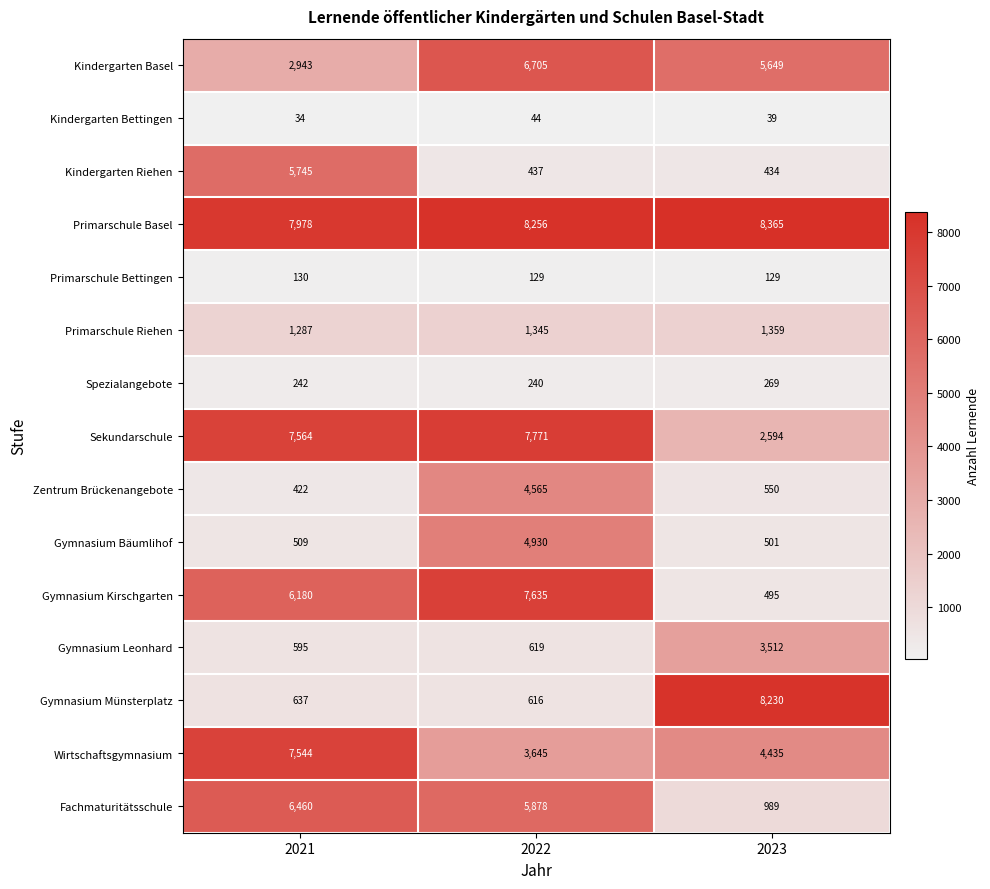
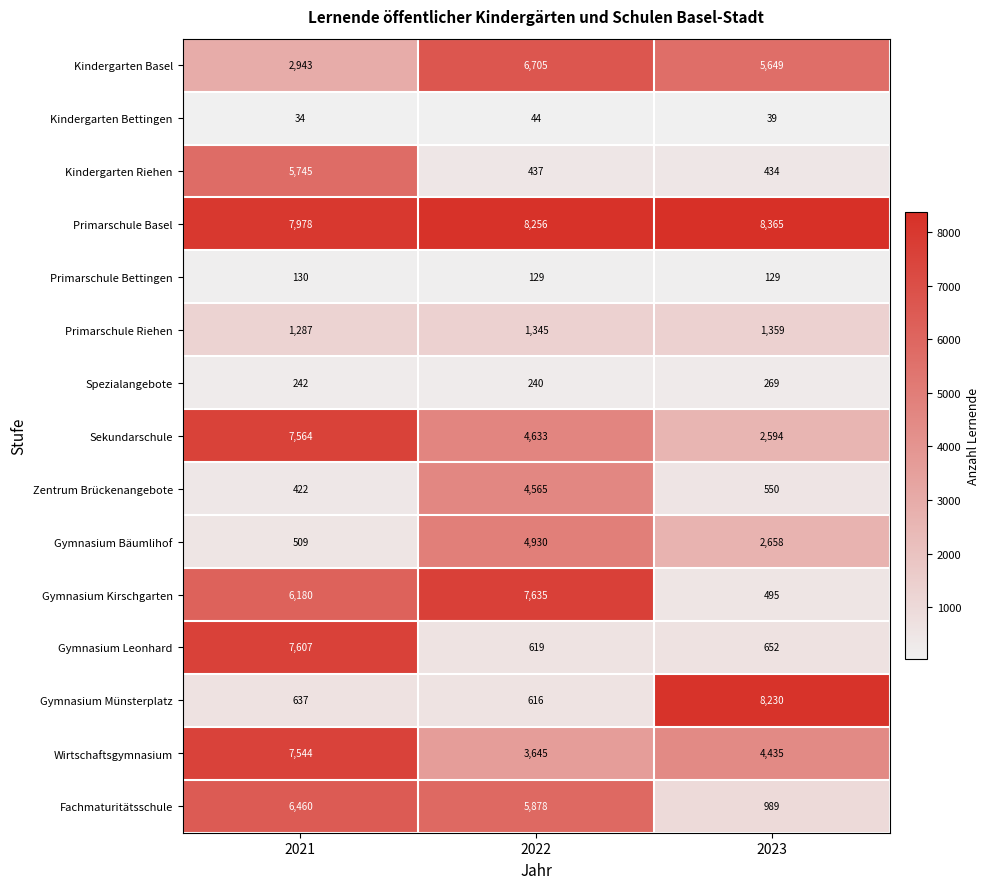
  {
    "Kindergarten Basel": {
      "2021": "2,943",
      "2022": "6,705",
      "2023": "5,649"
    },
    "Kindergarten Bettingen": {
      "2021": "34",
      "2022": "44",
      "2023": "39"
    },
    "Kindergarten Riehen": {
      "2021": "5,745",
      "2022": "437",
      "2023": "434"
    },
    "Primarschule Basel": {
      "2021": "7,978",
      "2022": "8,256",
      "2023": "8,365"
    },
    "Primarschule Bettingen": {
      "2021": "130",
      "2022": "129",
      "2023": "129"
    },
    "Primarschule Riehen": {
      "2021": "1,287",
      "2022": "1,345",
      "2023": "1,359"
    },
    "Spezialangebote": {
      "2021": "242",
      "2022": "240",
      "2023": "269"
    },
    "Sekundarschule": {
      "2021": "7,564",
-     "2022": "7,771",
+     "2022": "4,633",
      "2023": "2,594"
    },
    "Zentrum Brückenangebote": {
      "2021": "422",
      "2022": "4,565",
      "2023": "550"
    },
    "Gymnasium Bäumlihof": {
      "2021": "509",
      "2022": "4,930",
-     "2023": "501"
+     "2023": "2,658"
    },
    "Gymnasium Kirschgarten": {
      "2021": "6,180",
      "2022": "7,635",
      "2023": "495"
    },
    "Gymnasium Leonhard": {
-     "2021": "595",
+     "2021": "7,607",
      "2022": "619",
-     "2023": "3,512"
+     "2023": "652"
    },
    "Gymnasium Münsterplatz": {
      "2021": "637",
      "2022": "616",
      "2023": "8,230"
    },
    "Wirtschaftsgymnasium": {
      "2021": "7,544",
      "2022": "3,645",
      "2023": "4,435"
    },
    "Fachmaturitätsschule": {
      "2021": "6,460",
      "2022": "5,878",
      "2023": "989"
    }
  }
